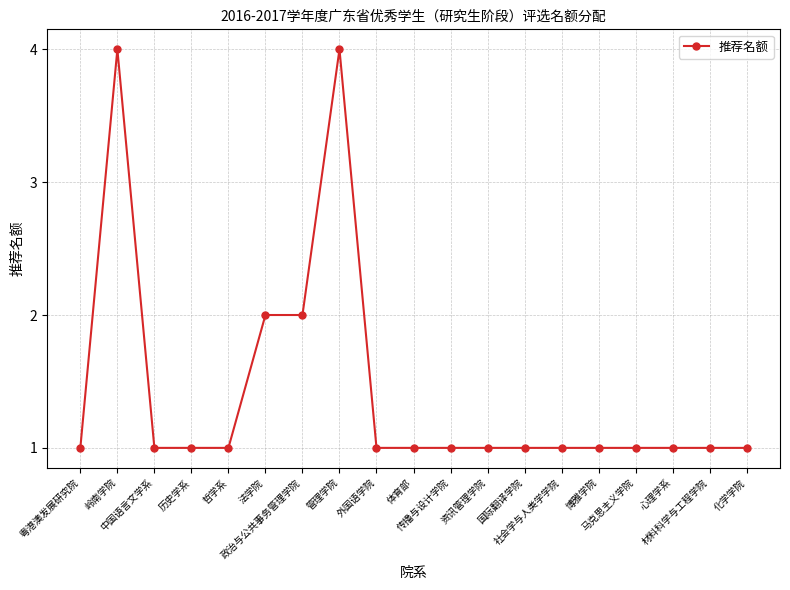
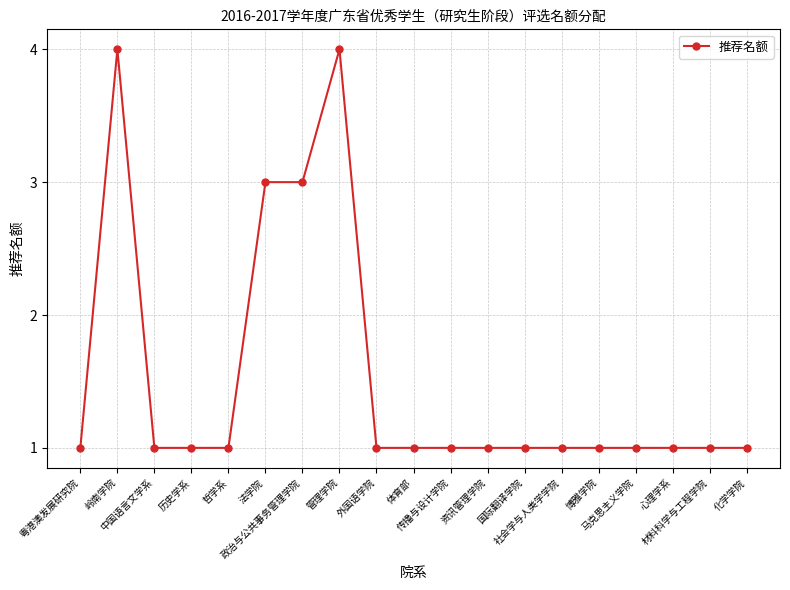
  {
    "粤港澳发展研究院": 1,
    "岭南学院": 4,
    "中国语言文学系": 1,
    "历史学系": 1,
    "哲学系": 1,
-   "法学院": 2,
-   "政治与公共事务管理学院": 2,
+   "法学院": 3,
+   "政治与公共事务管理学院": 3,
    "管理学院": 4,
    "外国语学院": 1,
    "体育部": 1,
    "传播与设计学院": 1,
    "资讯管理学院": 1,
    "国际翻译学院": 1,
    "社会学与人类学学院": 1,
    "博雅学院": 1,
    "马克思主义学院": 1,
    "心理学系": 1,
    "材料科学与工程学院": 1,
    "化学学院": 1
  }
